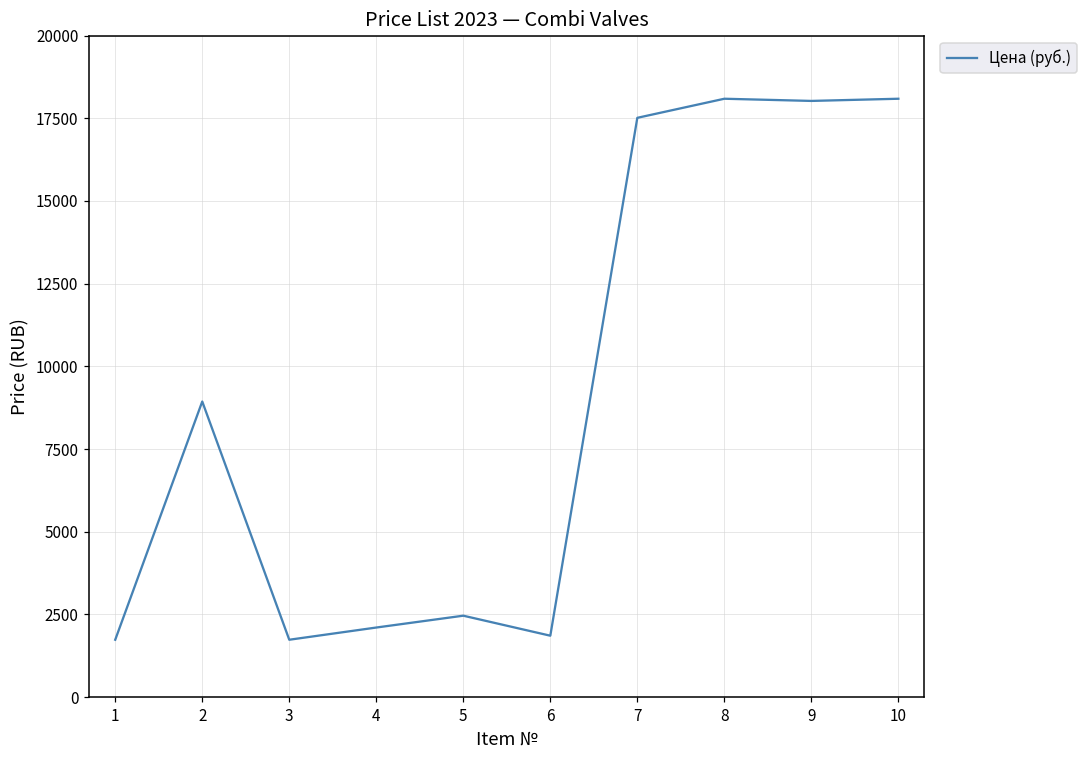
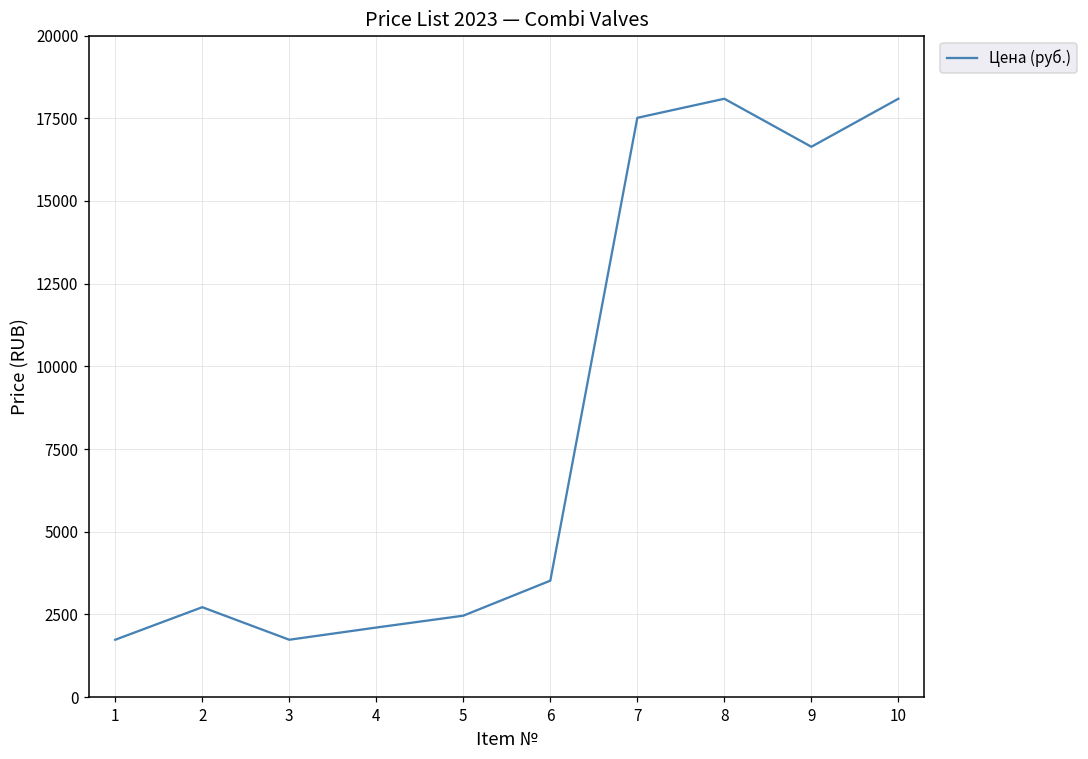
  {
    "1": 1700,
-   "2": 8900,
+   "2": 2700,
    "3": 1700,
    "4": 2100,
    "5": 2500,
-   "6": 1900,
+   "6": 3500,
    "7": 17500,
    "8": 18100,
-   "9": 18000,
+   "9": 16600,
    "10": 18100
  }
